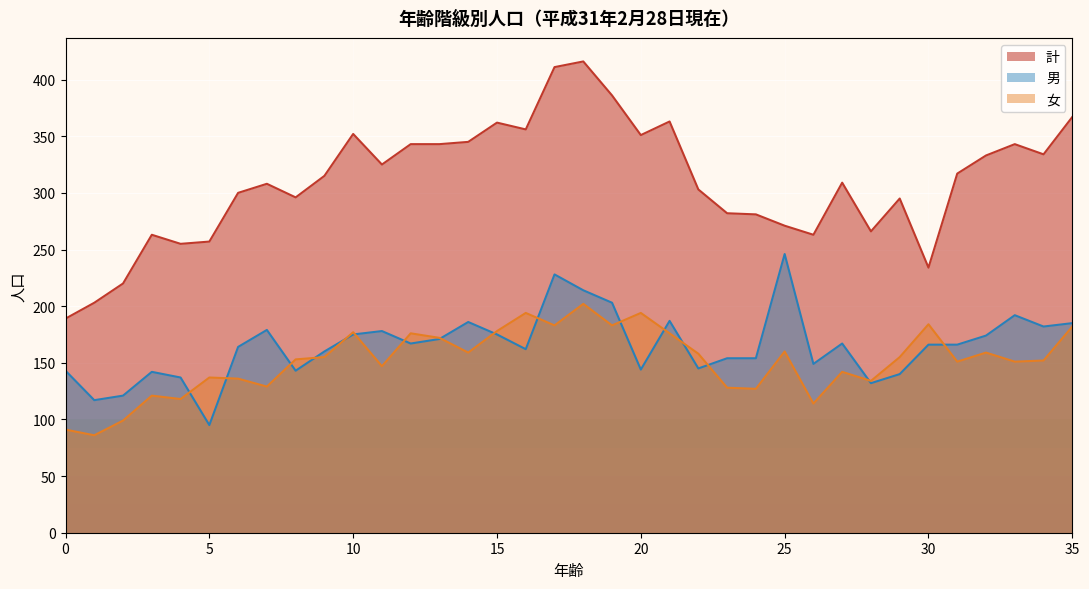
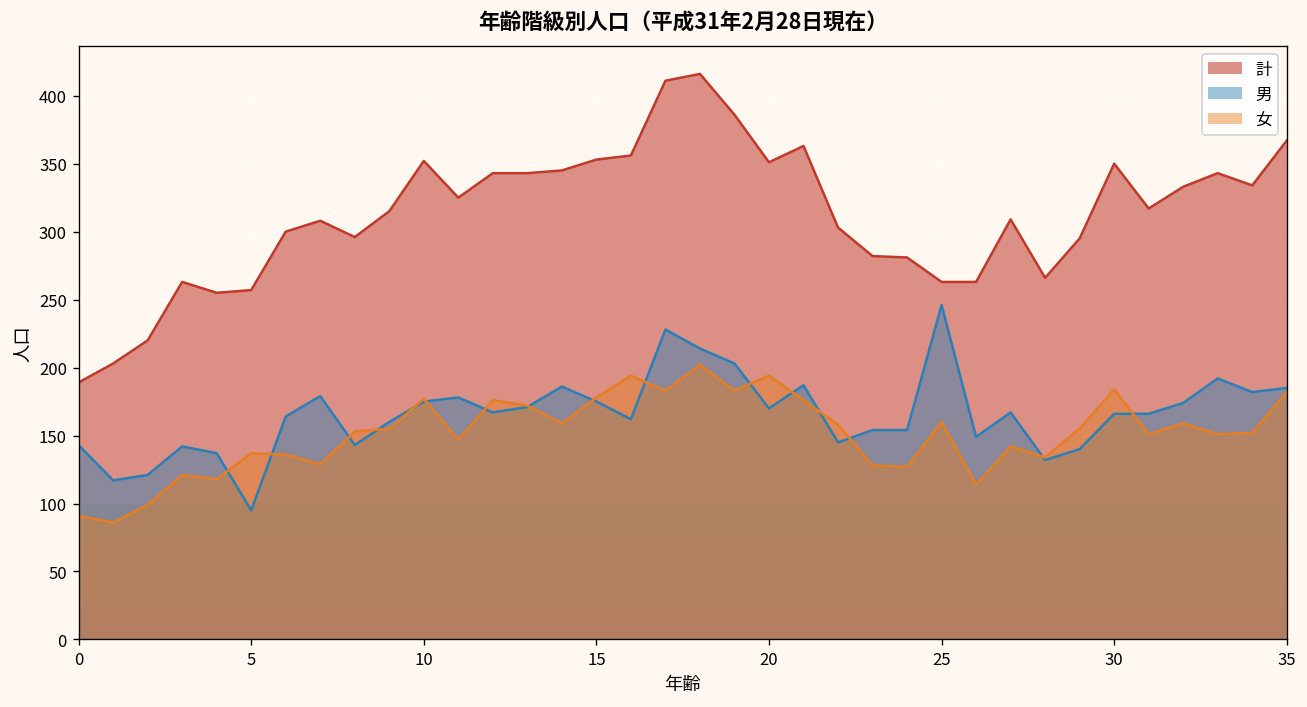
  {
    "計": {
      "0": 189,
      "5": 257,
      "10": 352,
-     "15": 362,
+     "15": 353,
      "20": 351,
-     "25": 271,
-     "30": 234,
+     "25": 263,
+     "30": 350,
      "35": 367
    },
    "男": {
      "0": 143,
      "5": 95,
      "15": 175,
-     "20": 144,
+     "20": 170,
      "25": 246,
      "30": 166,
      "35": 185
    },
    "女": {
      "0": 91,
      "5": 137,
      "15": 178,
      "20": 194,
      "25": 160,
      "30": 184,
      "35": 182
    }
  }
